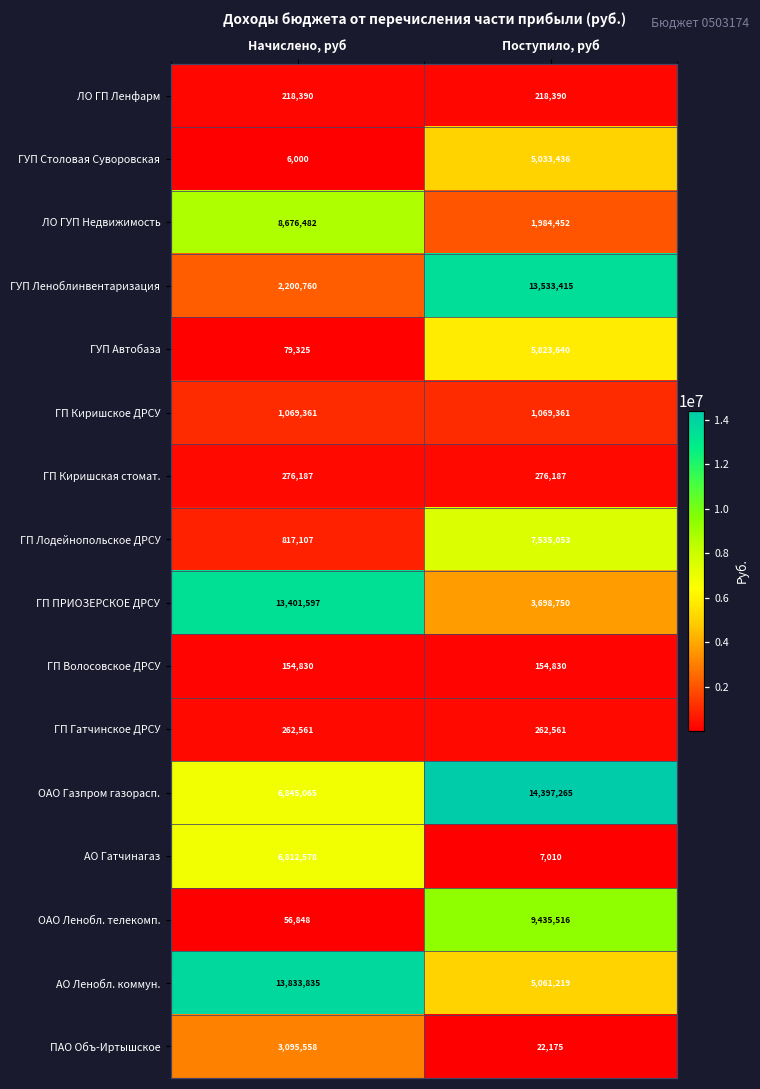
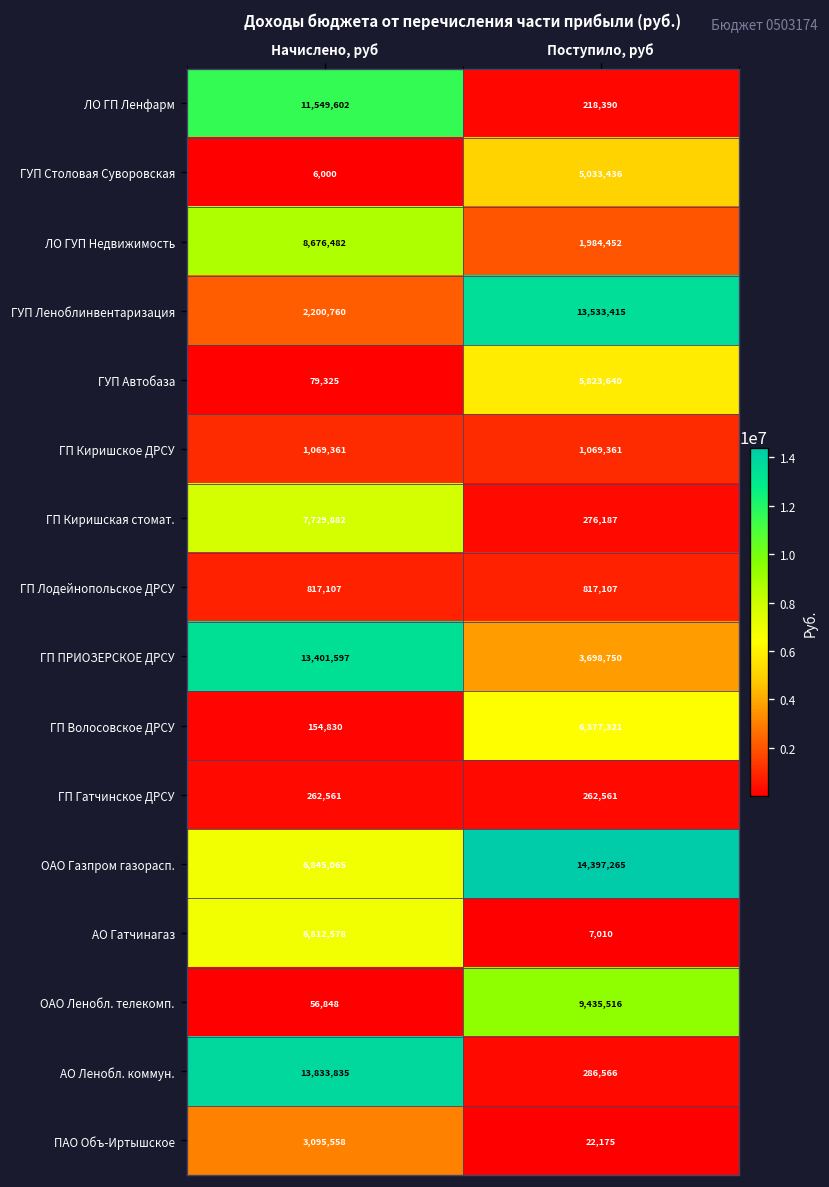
  {
    "ЛО ГП Ленфарм": {
-     "Начислено, руб": "218,390",
+     "Начислено, руб": "11,549,602",
      "Поступило, руб": "218,390"
    },
    "ГУП Столовая Суворовская": {
      "Начислено, руб": "6,000",
      "Поступило, руб": "5,033,436"
    },
    "ЛО ГУП Недвижимость": {
      "Начислено, руб": "8,676,482",
      "Поступило, руб": "1,984,452"
    },
    "ГУП Леноблинвентаризация": {
      "Начислено, руб": "2,200,760",
      "Поступило, руб": "13,533,415"
    },
    "ГУП Автобаза": {
      "Начислено, руб": "79,325",
      "Поступило, руб": "5,823,640"
    },
    "ГП Киришское ДРСУ": {
      "Начислено, руб": "1,069,361",
      "Поступило, руб": "1,069,361"
    },
    "ГП Киришская стомат.": {
-     "Начислено, руб": "276,187",
+     "Начислено, руб": "7,729,882",
      "Поступило, руб": "276,187"
    },
    "ГП Лодейнопольское ДРСУ": {
      "Начислено, руб": "817,107",
-     "Поступило, руб": "7,535,053"
+     "Поступило, руб": "817,107"
    },
    "ГП ПРИОЗЕРСКОЕ ДРСУ": {
      "Начислено, руб": "13,401,597",
      "Поступило, руб": "3,698,750"
    },
    "ГП Волосовское ДРСУ": {
      "Начислено, руб": "154,830",
-     "Поступило, руб": "154,830"
+     "Поступило, руб": "6,377,321"
    },
    "ГП Гатчинское ДРСУ": {
      "Начислено, руб": "262,561",
      "Поступило, руб": "262,561"
    },
    "ОАО Газпром газорасп.": {
      "Начислено, руб": "6,845,065",
      "Поступило, руб": "14,397,265"
    },
    "АО Гатчинагаз": {
      "Начислено, руб": "6,812,578",
      "Поступило, руб": "7,010"
    },
    "ОАО Ленобл. телекомп.": {
      "Начислено, руб": "56,848",
      "Поступило, руб": "9,435,516"
    },
    "АО Ленобл. коммун.": {
      "Начислено, руб": "13,833,835",
-     "Поступило, руб": "5,061,219"
+     "Поступило, руб": "286,566"
    },
    "ПАО Объ-Иртышское": {
      "Начислено, руб": "3,095,558",
      "Поступило, руб": "22,175"
    }
  }
